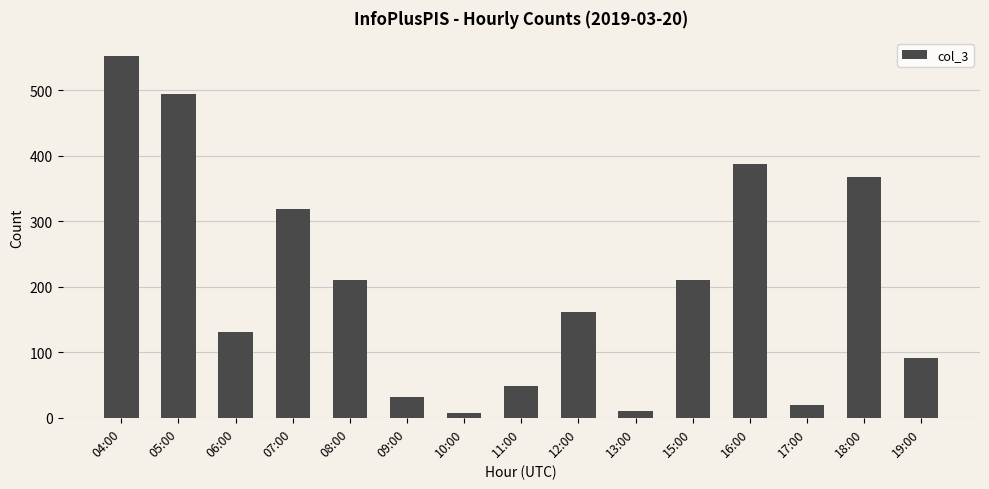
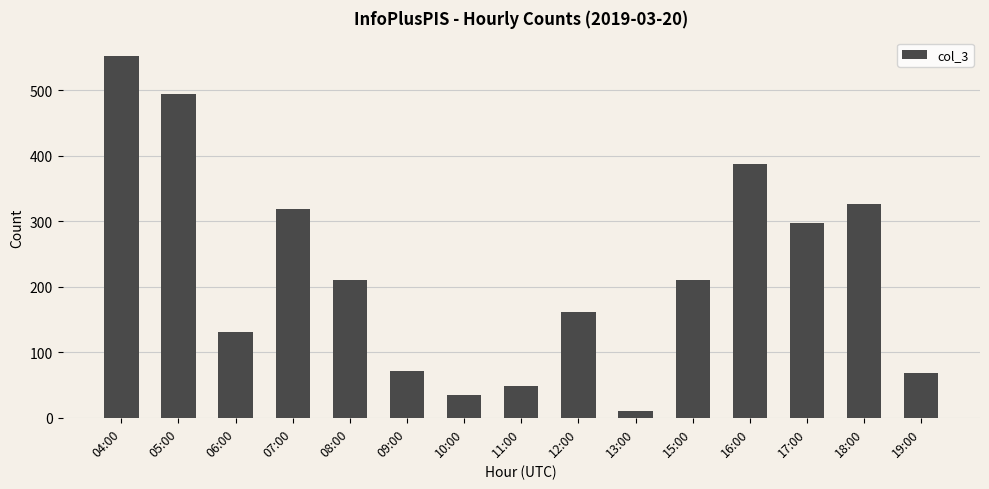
  {
    "04:00": 550,
    "05:00": 490,
    "06:00": 130,
    "07:00": 320,
    "08:00": 210,
-   "09:00": 30,
-   "10:00": 10,
+   "09:00": 70,
+   "10:00": 40,
    "11:00": 50,
    "12:00": 160,
    "13:00": 10,
    "15:00": 210,
    "16:00": 390,
-   "17:00": 20,
-   "18:00": 370,
-   "19:00": 90
+   "17:00": 300,
+   "18:00": 330,
+   "19:00": 70
  }
